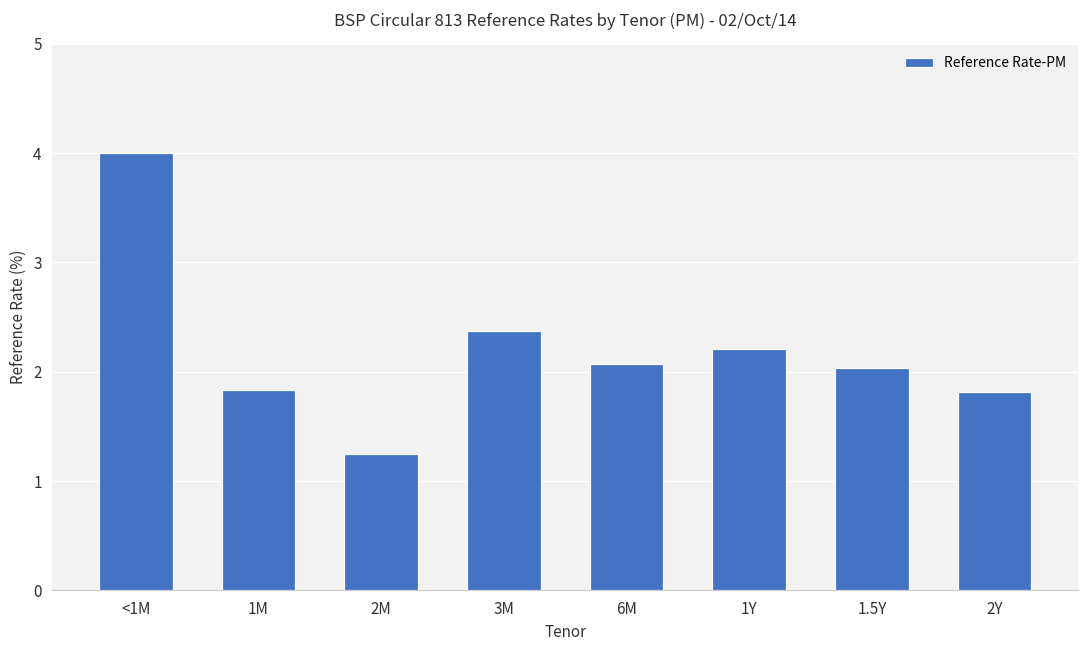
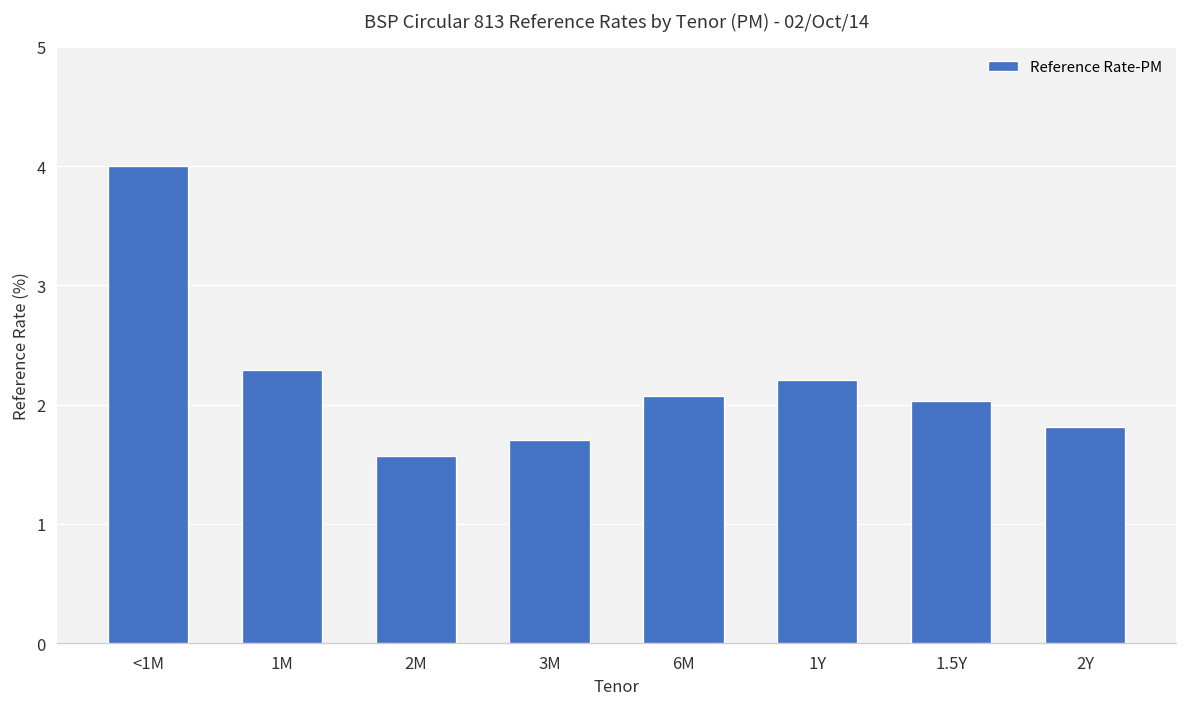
  {
    "<1M": 4.0,
-   "1M": 1.8,
-   "2M": 1.2,
-   "3M": 2.4,
+   "1M": 2.3,
+   "2M": 1.6,
+   "3M": 1.7,
    "6M": 2.1,
    "1Y": 2.2,
    "1.5Y": 2.0,
    "2Y": 1.8
  }
